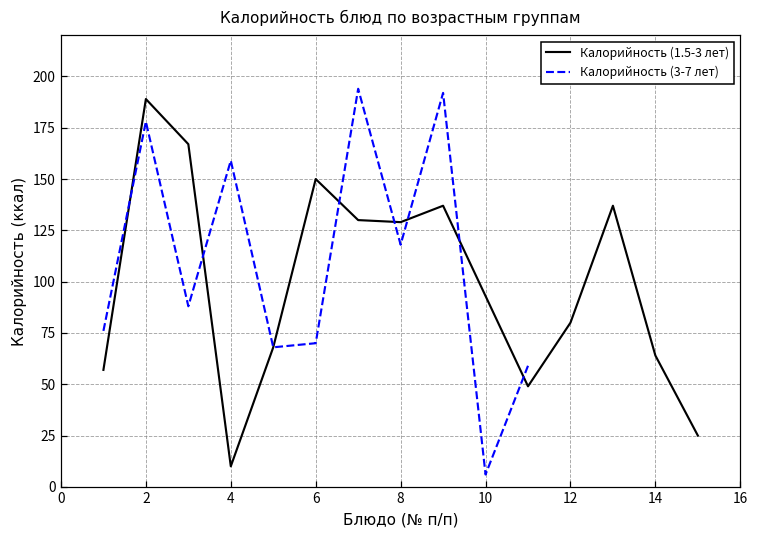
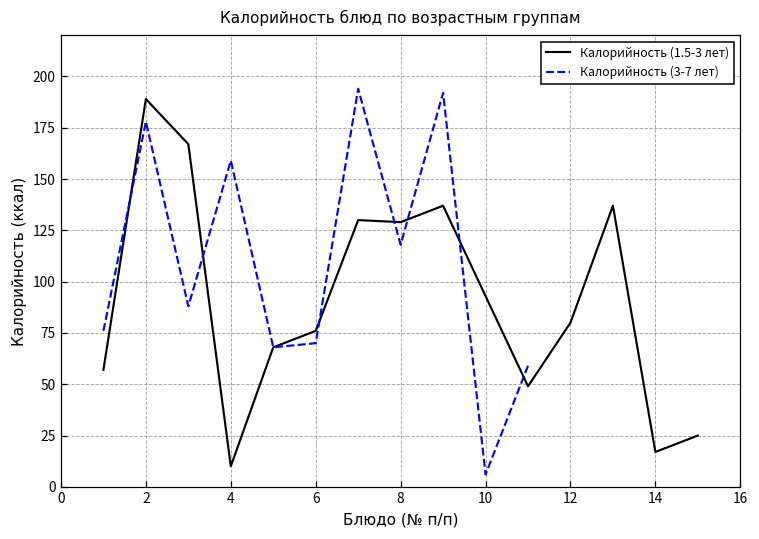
  {
    "Калорийность (1.5-3 лет)": {
      "2": 189,
      "4": 10,
-     "6": 150,
+     "6": 76,
      "8": 129,
      "10": 93,
      "12": 80,
-     "14": 64
+     "14": 17
    },
    "Калорийность (3-7 лет)": {
      "2": 178,
      "4": 159,
      "6": 70,
      "8": 118,
      "10": 6
    }
  }
